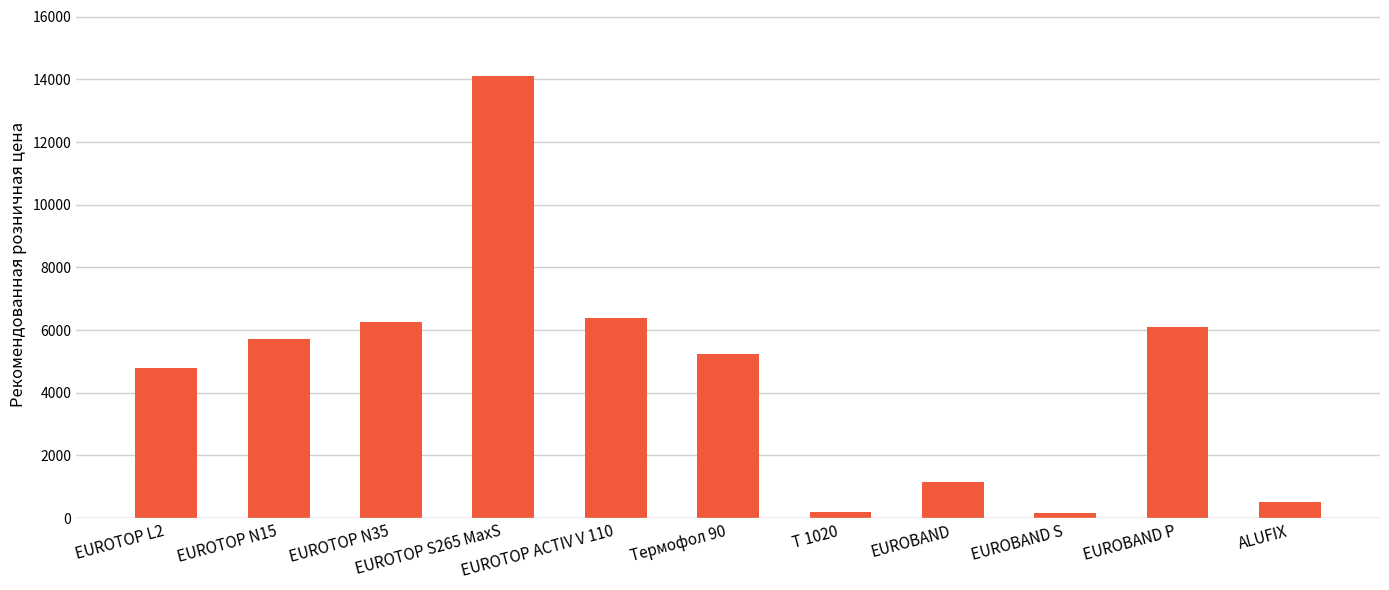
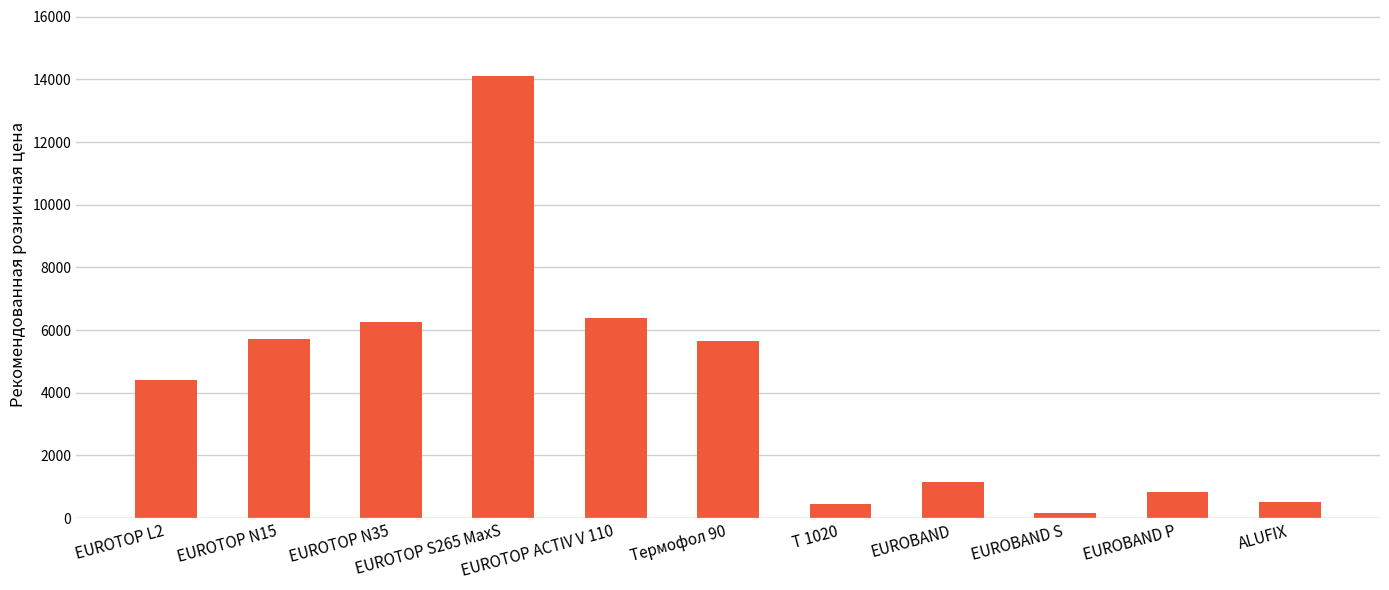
  {
-   "EUROTOP L2": 4800,
+   "EUROTOP L2": 4400,
    "EUROTOP N15": 5700,
    "EUROTOP N35": 6300,
    "EUROTOP S265 MaxS": 14100,
    "EUROTOP ACTIV V 110": 6400,
-   "Термофол 90": 5300,
-   "Т 1020": 200,
+   "Термофол 90": 5600,
+   "Т 1020": 500,
    "EUROBAND": 1100,
    "EUROBAND S": 200,
-   "EUROBAND P": 6100,
+   "EUROBAND P": 800,
    "ALUFIX": 500
  }
